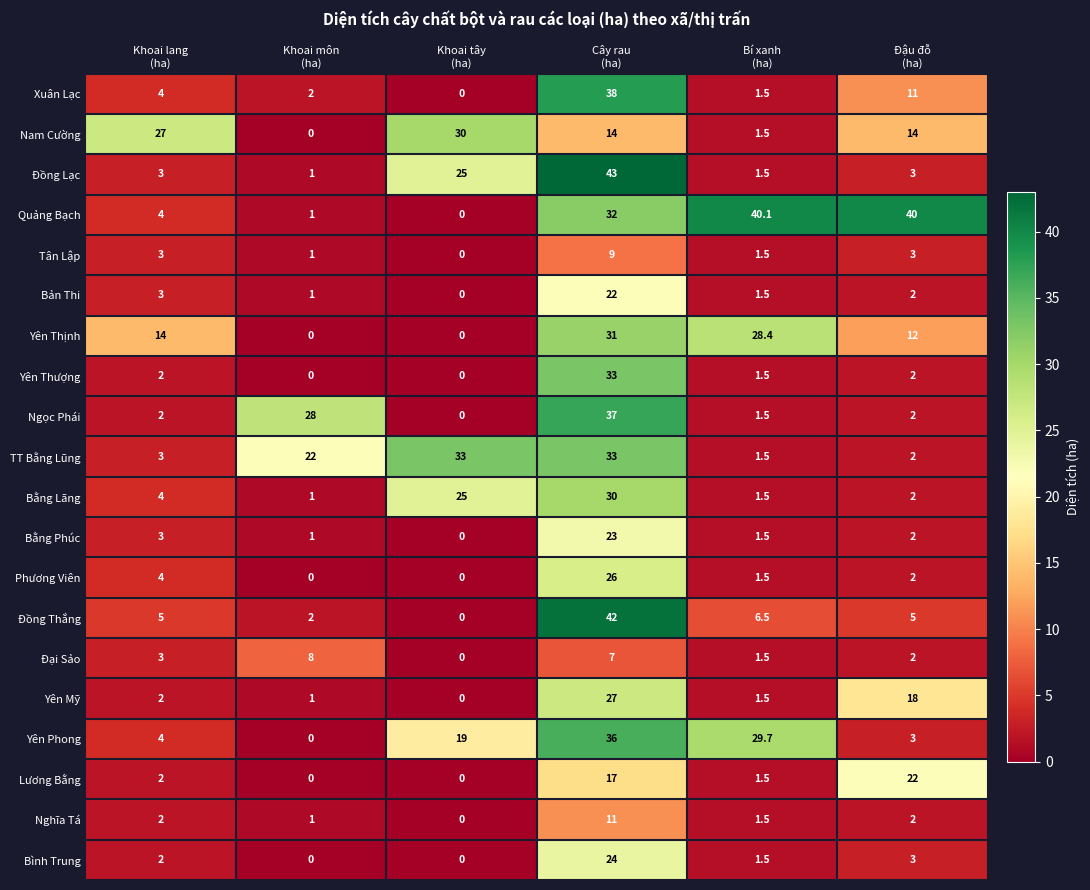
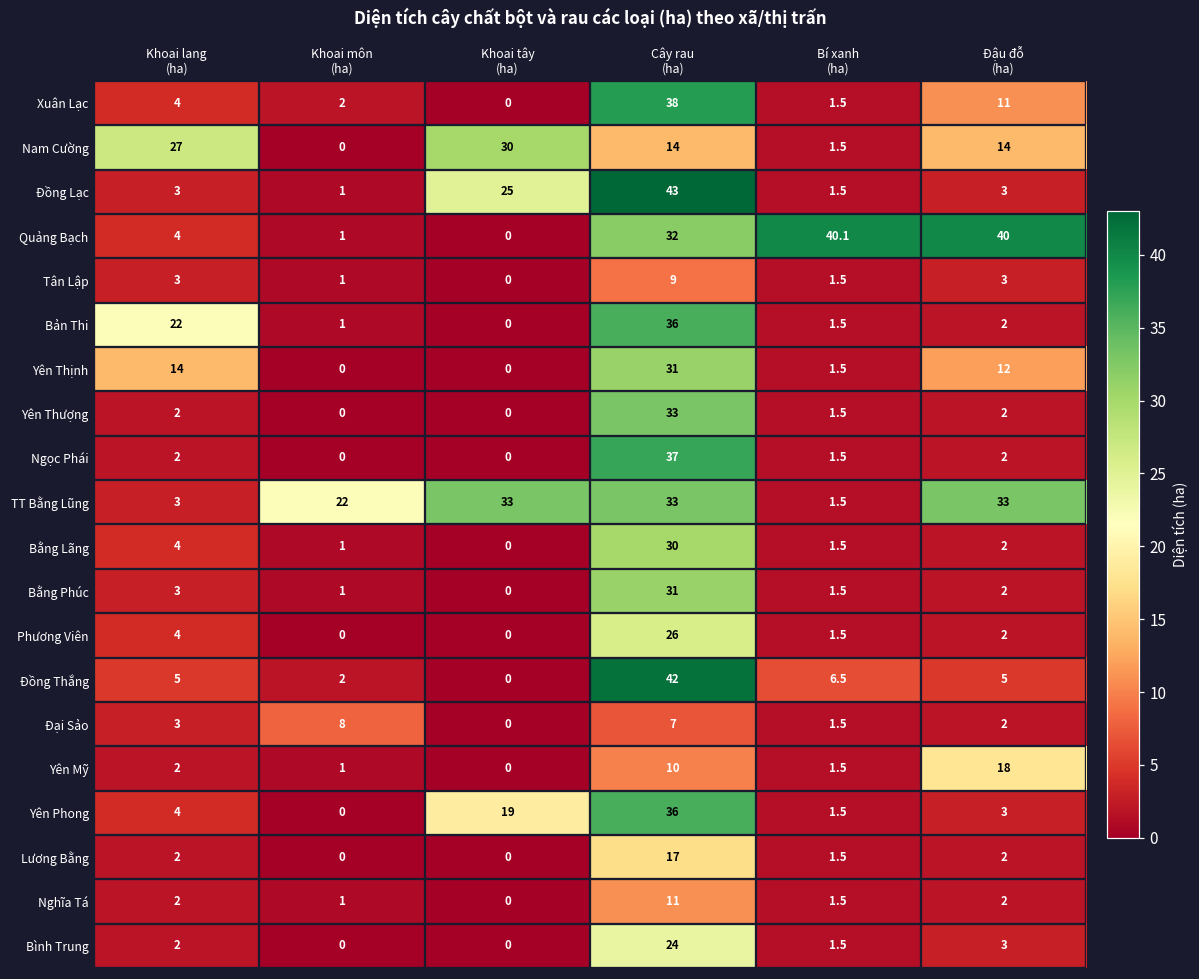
  {
    "Xuân Lạc": {
      "Khoai lang (ha)": 4,
      "Khoai môn (ha)": 2,
      "Khoai tây (ha)": 0,
      "Cây rau (ha)": 38,
      "Bí xanh (ha)": 1.5,
      "Đậu đỗ (ha)": 11
    },
    "Nam Cường": {
      "Khoai lang (ha)": 27,
      "Khoai môn (ha)": 0,
      "Khoai tây (ha)": 30,
      "Cây rau (ha)": 14,
      "Bí xanh (ha)": 1.5,
      "Đậu đỗ (ha)": 14
    },
    "Đồng Lạc": {
      "Khoai lang (ha)": 3,
      "Khoai môn (ha)": 1,
      "Khoai tây (ha)": 25,
      "Cây rau (ha)": 43,
      "Bí xanh (ha)": 1.5,
      "Đậu đỗ (ha)": 3
    },
    "Quảng Bạch": {
      "Khoai lang (ha)": 4,
      "Khoai môn (ha)": 1,
      "Khoai tây (ha)": 0,
      "Cây rau (ha)": 32,
      "Bí xanh (ha)": 40.1,
      "Đậu đỗ (ha)": 40
    },
    "Tân Lập": {
      "Khoai lang (ha)": 3,
      "Khoai môn (ha)": 1,
      "Khoai tây (ha)": 0,
      "Cây rau (ha)": 9,
      "Bí xanh (ha)": 1.5,
      "Đậu đỗ (ha)": 3
    },
    "Bản Thi": {
-     "Khoai lang (ha)": 3,
+     "Khoai lang (ha)": 22,
      "Khoai môn (ha)": 1,
      "Khoai tây (ha)": 0,
-     "Cây rau (ha)": 22,
+     "Cây rau (ha)": 36,
      "Bí xanh (ha)": 1.5,
      "Đậu đỗ (ha)": 2
    },
    "Yên Thịnh": {
      "Khoai lang (ha)": 14,
      "Khoai môn (ha)": 0,
      "Khoai tây (ha)": 0,
      "Cây rau (ha)": 31,
-     "Bí xanh (ha)": 28.4,
+     "Bí xanh (ha)": 1.5,
      "Đậu đỗ (ha)": 12
    },
    "Yên Thượng": {
      "Khoai lang (ha)": 2,
      "Khoai môn (ha)": 0,
      "Khoai tây (ha)": 0,
      "Cây rau (ha)": 33,
      "Bí xanh (ha)": 1.5,
      "Đậu đỗ (ha)": 2
    },
    "Ngọc Phái": {
      "Khoai lang (ha)": 2,
-     "Khoai môn (ha)": 28,
+     "Khoai môn (ha)": 0,
      "Khoai tây (ha)": 0,
      "Cây rau (ha)": 37,
      "Bí xanh (ha)": 1.5,
      "Đậu đỗ (ha)": 2
    },
    "TT Bằng Lũng": {
      "Khoai lang (ha)": 3,
      "Khoai môn (ha)": 22,
      "Khoai tây (ha)": 33,
      "Cây rau (ha)": 33,
      "Bí xanh (ha)": 1.5,
-     "Đậu đỗ (ha)": 2
+     "Đậu đỗ (ha)": 33
    },
    "Bằng Lãng": {
      "Khoai lang (ha)": 4,
      "Khoai môn (ha)": 1,
-     "Khoai tây (ha)": 25,
+     "Khoai tây (ha)": 0,
      "Cây rau (ha)": 30,
      "Bí xanh (ha)": 1.5,
      "Đậu đỗ (ha)": 2
    },
    "Bằng Phúc": {
      "Khoai lang (ha)": 3,
      "Khoai môn (ha)": 1,
      "Khoai tây (ha)": 0,
-     "Cây rau (ha)": 23,
+     "Cây rau (ha)": 31,
      "Bí xanh (ha)": 1.5,
      "Đậu đỗ (ha)": 2
    },
    "Phương Viên": {
      "Khoai lang (ha)": 4,
      "Khoai môn (ha)": 0,
      "Khoai tây (ha)": 0,
      "Cây rau (ha)": 26,
      "Bí xanh (ha)": 1.5,
      "Đậu đỗ (ha)": 2
    },
    "Đồng Thắng": {
      "Khoai lang (ha)": 5,
      "Khoai môn (ha)": 2,
      "Khoai tây (ha)": 0,
      "Cây rau (ha)": 42,
      "Bí xanh (ha)": 6.5,
      "Đậu đỗ (ha)": 5
    },
    "Đại Sảo": {
      "Khoai lang (ha)": 3,
      "Khoai môn (ha)": 8,
      "Khoai tây (ha)": 0,
      "Cây rau (ha)": 7,
      "Bí xanh (ha)": 1.5,
      "Đậu đỗ (ha)": 2
    },
    "Yên Mỹ": {
      "Khoai lang (ha)": 2,
      "Khoai môn (ha)": 1,
      "Khoai tây (ha)": 0,
-     "Cây rau (ha)": 27,
+     "Cây rau (ha)": 10,
      "Bí xanh (ha)": 1.5,
      "Đậu đỗ (ha)": 18
    },
    "Yên Phong": {
      "Khoai lang (ha)": 4,
      "Khoai môn (ha)": 0,
      "Khoai tây (ha)": 19,
      "Cây rau (ha)": 36,
-     "Bí xanh (ha)": 29.7,
+     "Bí xanh (ha)": 1.5,
      "Đậu đỗ (ha)": 3
    },
    "Lương Bằng": {
      "Khoai lang (ha)": 2,
      "Khoai môn (ha)": 0,
      "Khoai tây (ha)": 0,
      "Cây rau (ha)": 17,
      "Bí xanh (ha)": 1.5,
-     "Đậu đỗ (ha)": 22
+     "Đậu đỗ (ha)": 2
    },
    "Nghĩa Tá": {
      "Khoai lang (ha)": 2,
      "Khoai môn (ha)": 1,
      "Khoai tây (ha)": 0,
      "Cây rau (ha)": 11,
      "Bí xanh (ha)": 1.5,
      "Đậu đỗ (ha)": 2
    },
    "Bình Trung": {
      "Khoai lang (ha)": 2,
      "Khoai môn (ha)": 0,
      "Khoai tây (ha)": 0,
      "Cây rau (ha)": 24,
      "Bí xanh (ha)": 1.5,
      "Đậu đỗ (ha)": 3
    }
  }
